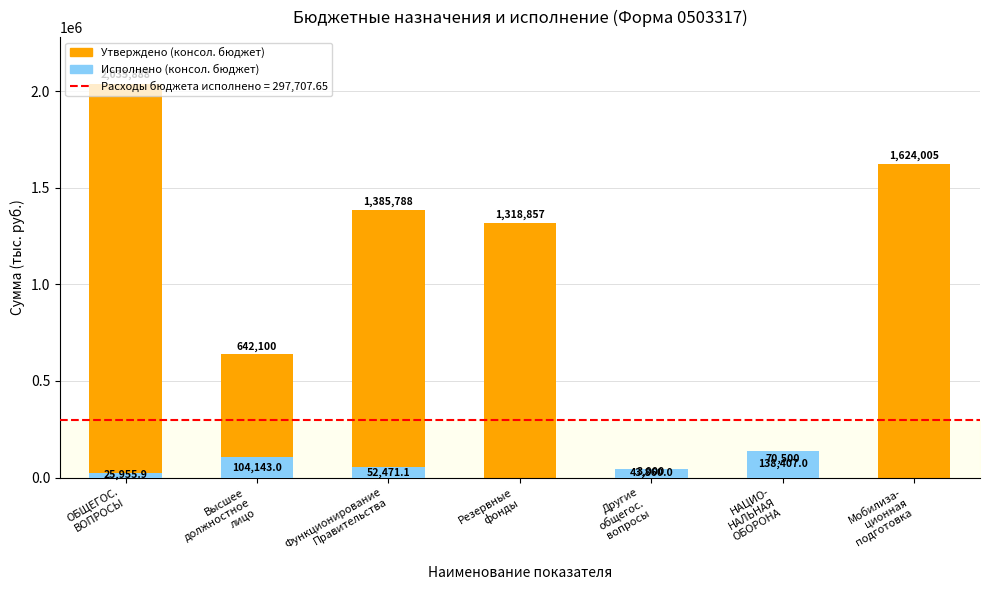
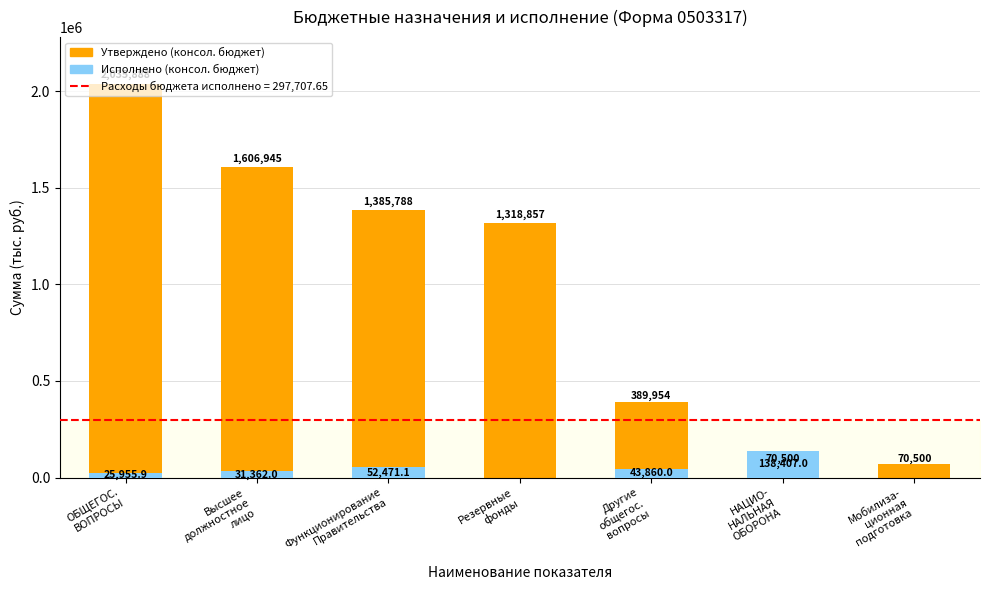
  {
    "Утверждено (консол. бюджет)": {
-     "Высшее должностное лицо": "642,100",
+     "Высшее должностное лицо": "1,606,945",
      "Функционирование Правительства": "1,385,788",
      "Резервные фонды": "1,318,857",
-     "Другие общегос. вопросы": "3,000",
-     "Мобилиза- ционная подготовка": "1,624,005"
+     "Другие общегос. вопросы": "389,954",
+     "Мобилиза- ционная подготовка": "70,500"
    },
    "Исполнено (консол. бюджет)": {
-     "Высшее должностное лицо": "104,143.0"
+     "Высшее должностное лицо": "31,362.0"
    }
  }
